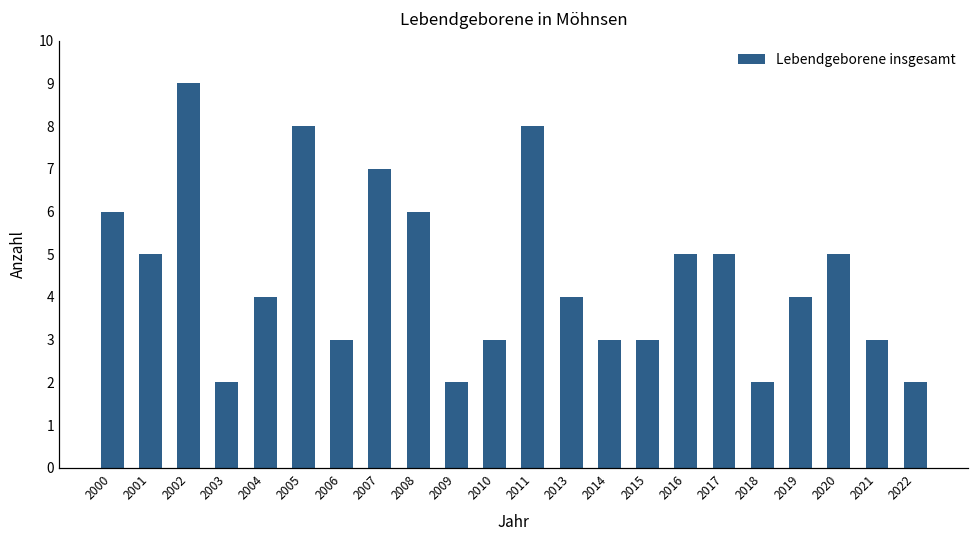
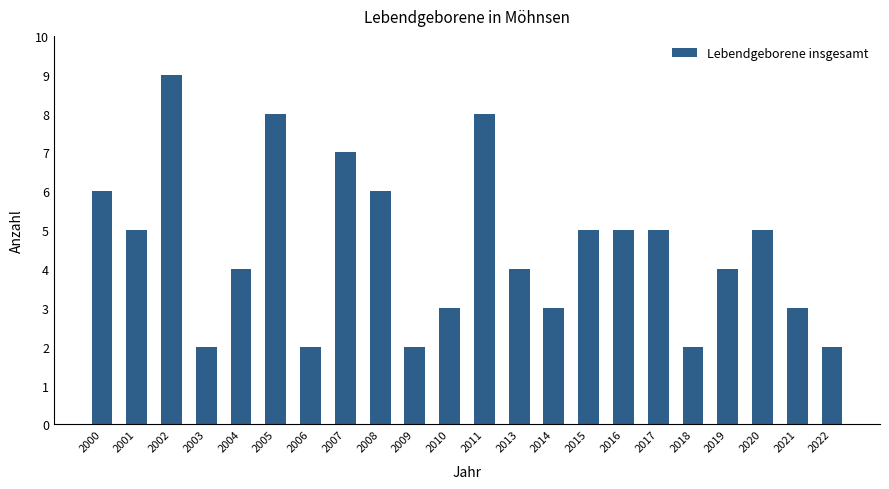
  {
    "2000": 6,
    "2001": 5,
    "2002": 9,
    "2003": 2,
    "2004": 4,
    "2005": 8,
-   "2006": 3,
+   "2006": 2,
    "2007": 7,
    "2008": 6,
    "2009": 2,
    "2010": 3,
    "2011": 8,
    "2013": 4,
    "2014": 3,
-   "2015": 3,
+   "2015": 5,
    "2016": 5,
    "2017": 5,
    "2018": 2,
    "2019": 4,
    "2020": 5,
    "2021": 3,
    "2022": 2
  }
